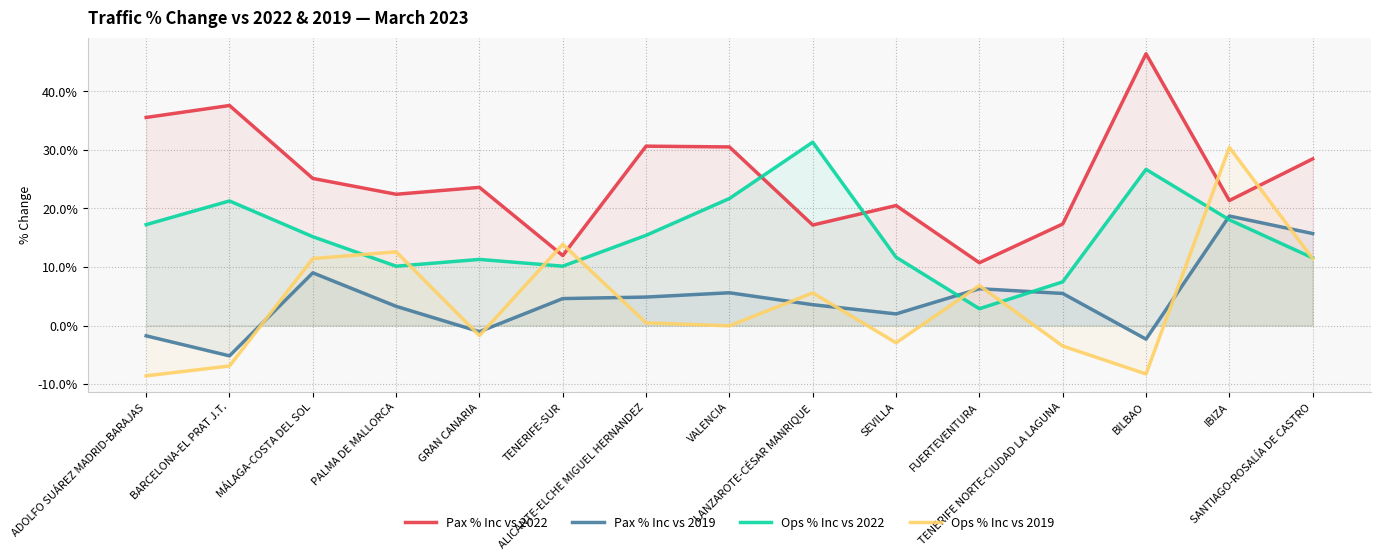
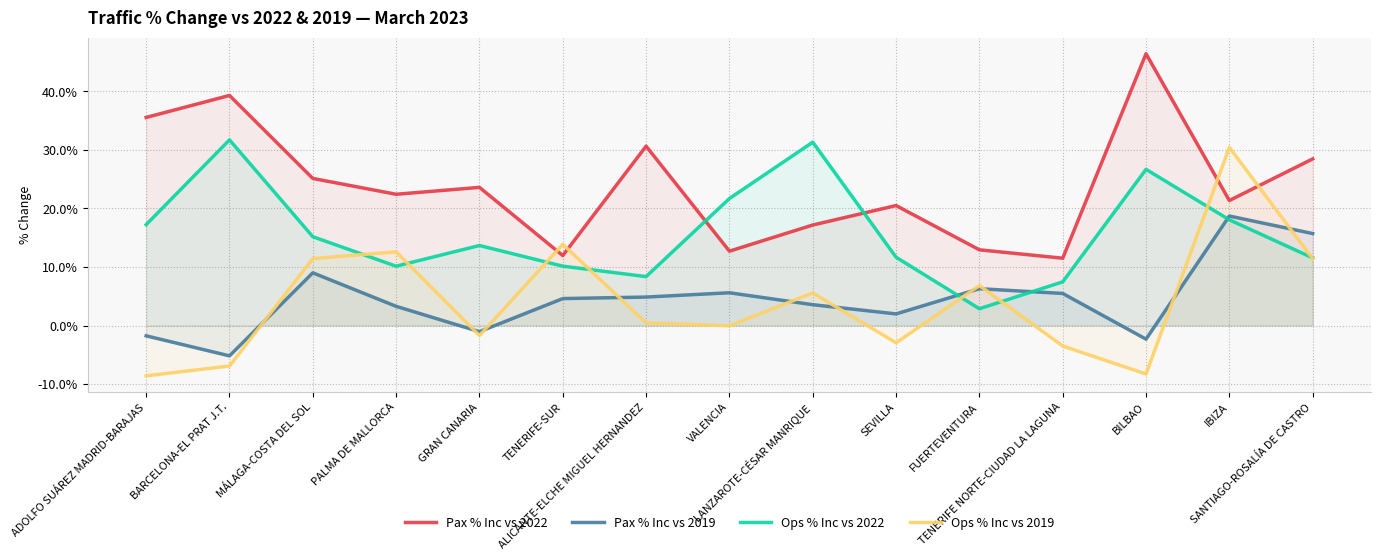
  {
    "Pax % Inc vs 2022": {
      "ADOLFO SUÁREZ MADRID-BARAJAS": "36%",
-     "BARCELONA-EL PRAT J.T.": "38%",
+     "BARCELONA-EL PRAT J.T.": "39%",
      "MÁLAGA-COSTA DEL SOL": "25%",
      "PALMA DE MALLORCA": "22%",
      "GRAN CANARIA": "24%",
      "TENERIFE-SUR": "12%",
      "ALICANTE-ELCHE MIGUEL HERNANDEZ": "31%",
-     "VALENCIA": "31%",
+     "VALENCIA": "13%",
      "LANZAROTE-CÉSAR MANRIQUE": "17%",
      "SEVILLA": "20%",
-     "FUERTEVENTURA": "11%",
-     "TENERIFE NORTE-CIUDAD LA LAGUNA": "17%",
+     "FUERTEVENTURA": "13%",
+     "TENERIFE NORTE-CIUDAD LA LAGUNA": "12%",
      "BILBAO": "46%",
      "IBIZA": "21%",
      "SANTIAGO-ROSALÍA DE CASTRO": "28%"
    },
    "Ops % Inc vs 2022": {
      "ADOLFO SUÁREZ MADRID-BARAJAS": "17%",
-     "BARCELONA-EL PRAT J.T.": "21%",
+     "BARCELONA-EL PRAT J.T.": "32%",
      "MÁLAGA-COSTA DEL SOL": "15%",
      "PALMA DE MALLORCA": "10%",
-     "GRAN CANARIA": "11%",
+     "GRAN CANARIA": "14%",
      "TENERIFE-SUR": "10%",
-     "ALICANTE-ELCHE MIGUEL HERNANDEZ": "15%",
+     "ALICANTE-ELCHE MIGUEL HERNANDEZ": "8%",
      "VALENCIA": "22%",
      "LANZAROTE-CÉSAR MANRIQUE": "31%",
      "SEVILLA": "12%",
      "FUERTEVENTURA": "3%",
      "TENERIFE NORTE-CIUDAD LA LAGUNA": "7%",
      "BILBAO": "27%",
      "IBIZA": "18%"
    }
  }
